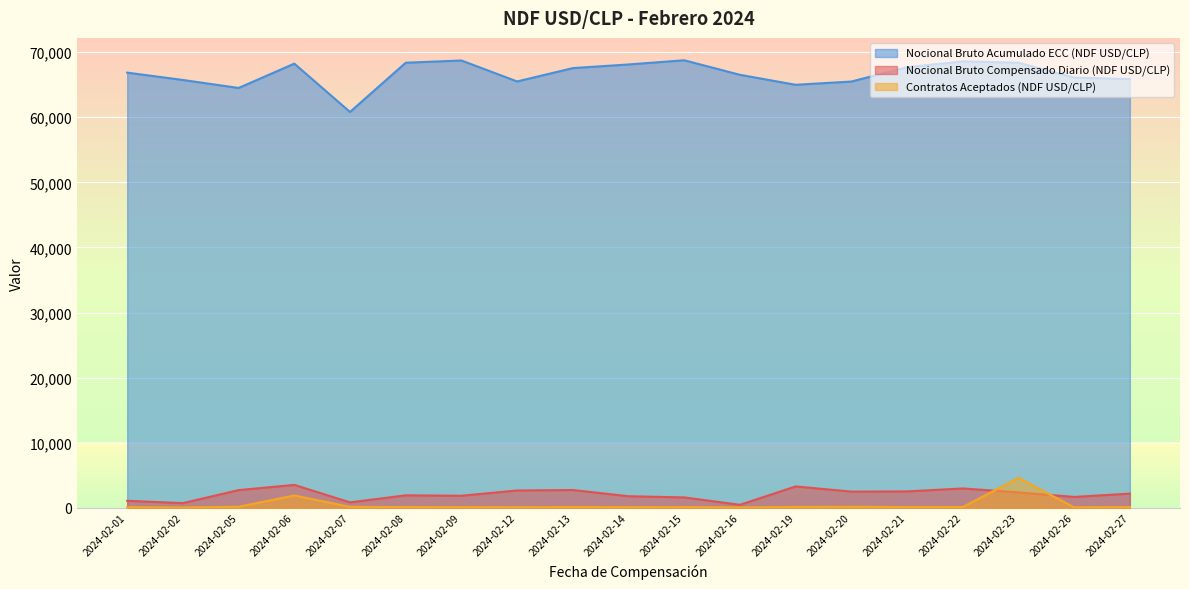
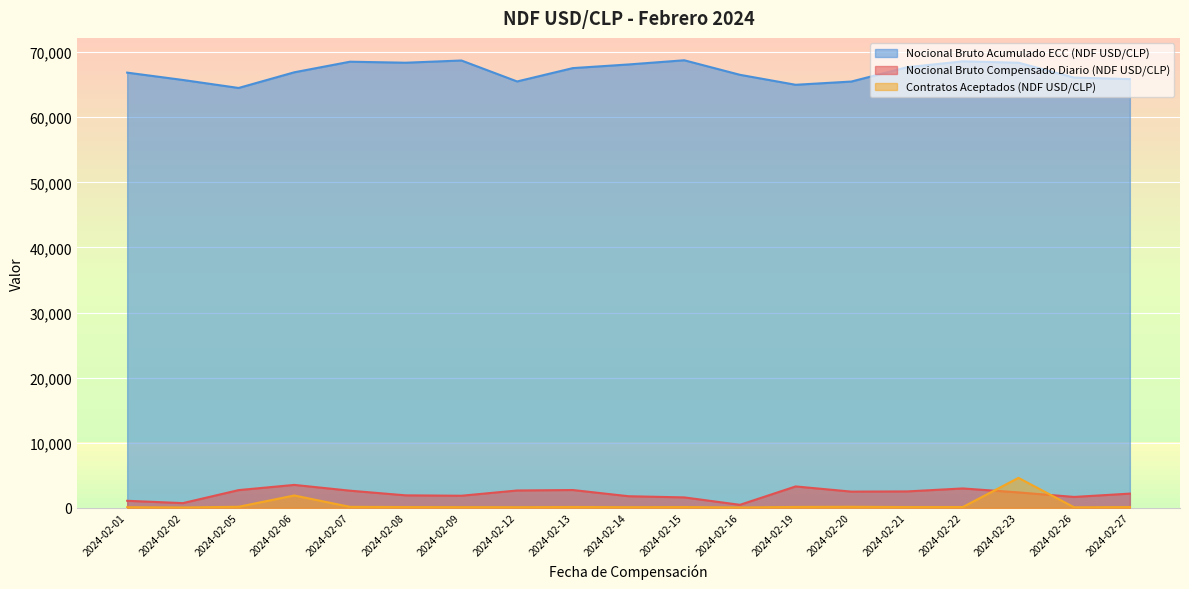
  {
    "Nocional Bruto Acumulado ECC (NDF USD/CLP)": {
      "2024-02-01": "67,000",
      "2024-02-02": "66,000",
      "2024-02-05": "65,000",
-     "2024-02-06": "68,000",
-     "2024-02-07": "61,000",
+     "2024-02-06": "67,000",
+     "2024-02-07": "69,000",
      "2024-02-08": "68,000",
      "2024-02-09": "69,000",
      "2024-02-12": "66,000",
      "2024-02-13": "68,000",
      "2024-02-14": "68,000",
      "2024-02-15": "69,000",
      "2024-02-16": "67,000",
      "2024-02-19": "65,000",
      "2024-02-20": "65,000"
    },
    "Nocional Bruto Compensado Diario (NDF USD/CLP)": {
      "2024-02-01": "1,000",
      "2024-02-02": "1,000",
      "2024-02-05": "3,000",
      "2024-02-06": "4,000",
-     "2024-02-07": "1,000",
+     "2024-02-07": "3,000",
      "2024-02-08": "2,000",
      "2024-02-09": "2,000",
      "2024-02-12": "3,000",
      "2024-02-13": "3,000",
      "2024-02-14": "2,000",
      "2024-02-15": "2,000",
      "2024-02-16": "0",
      "2024-02-19": "3,000",
      "2024-02-20": "2,000",
      "2024-02-21": "3,000",
      "2024-02-22": "3,000",
      "2024-02-23": "2,000",
      "2024-02-26": "2,000",
      "2024-02-27": "2,000"
    },
    "Contratos Aceptados (NDF USD/CLP)": {
      "2024-02-01": "0",
      "2024-02-02": "0",
      "2024-02-05": "0",
      "2024-02-06": "2,000",
      "2024-02-07": "0",
      "2024-02-08": "0",
      "2024-02-09": "0",
      "2024-02-12": "0",
      "2024-02-13": "0",
      "2024-02-14": "0",
      "2024-02-15": "0",
      "2024-02-16": "0",
      "2024-02-19": "0",
      "2024-02-20": "0",
      "2024-02-21": "0",
      "2024-02-22": "0",
      "2024-02-23": "5,000",
      "2024-02-26": "0",
      "2024-02-27": "0"
    }
  }
